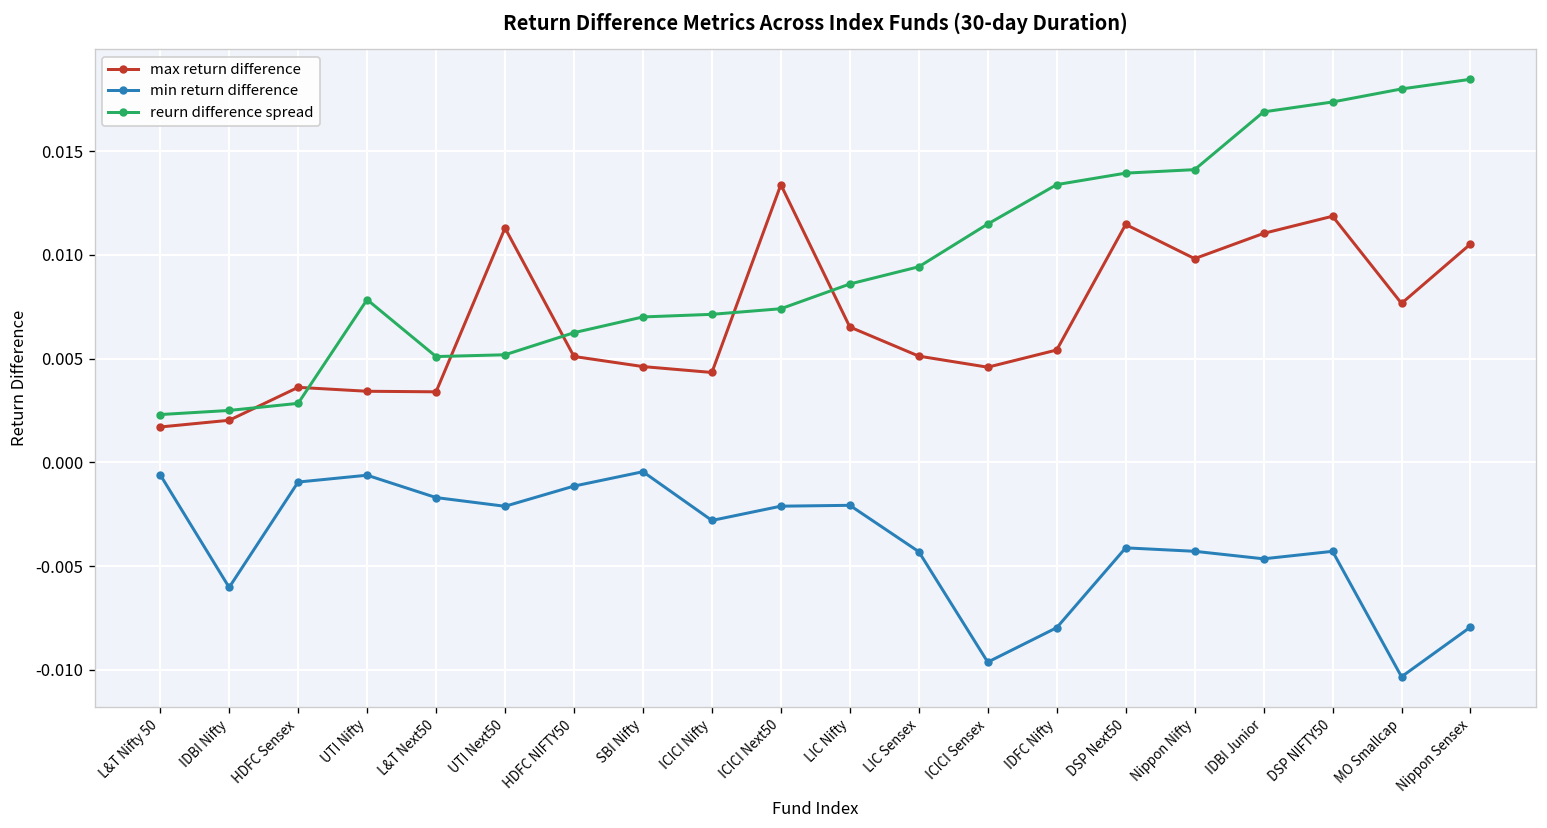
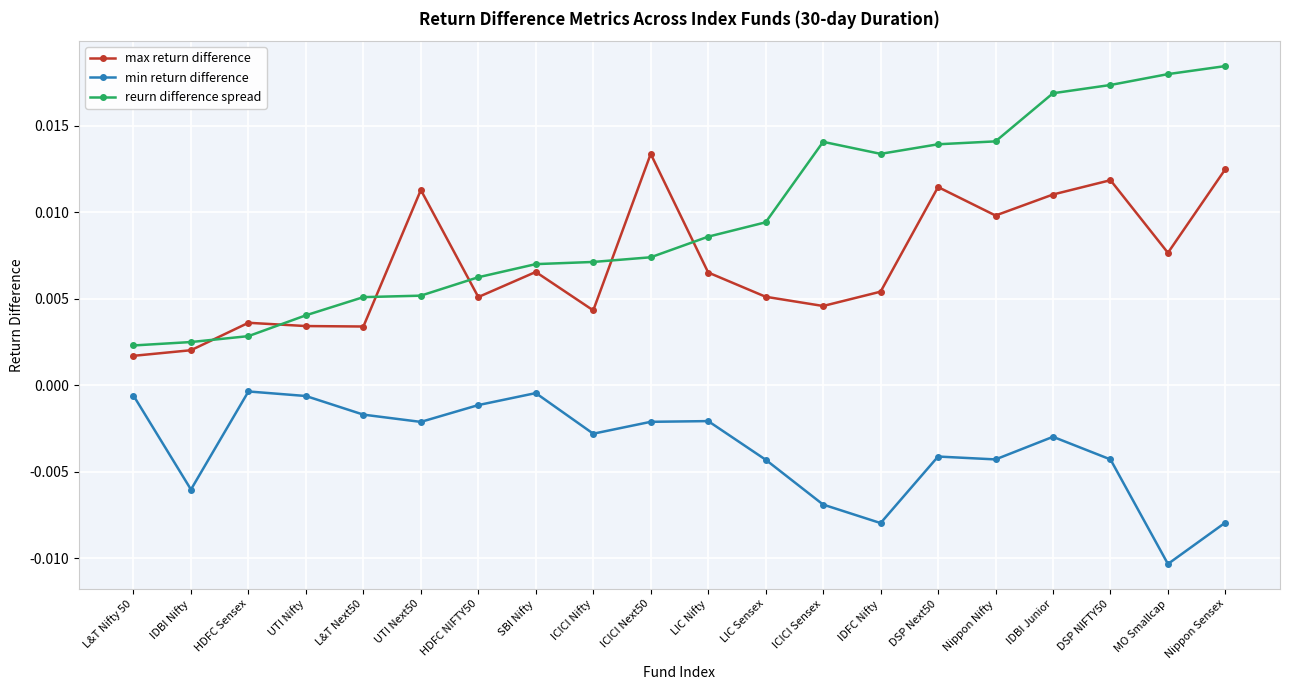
  {
    "max return difference": {
      "L&T Nifty 50": 0.0017,
      "IDBI Nifty": 0.0020,
      "HDFC Sensex": 0.0036,
      "UTI Nifty": 0.0034,
      "L&T Next50": 0.0034,
      "UTI Next50": 0.0113,
      "HDFC NIFTY50": 0.0051,
-     "SBI Nifty": 0.0046,
+     "SBI Nifty": 0.0066,
      "ICICI Nifty": 0.0043,
      "ICICI Next50": 0.0134,
      "LIC Nifty": 0.0065,
      "LIC Sensex": 0.0051,
      "ICICI Sensex": 0.0046,
      "IDFC Nifty": 0.0054,
      "DSP Next50": 0.0115,
      "Nippon Nifty": 0.0098,
      "IDBI Junior": 0.0110,
      "DSP NIFTY50": 0.0119,
      "MO Smallcap": 0.0077,
-     "Nippon Sensex": 0.0105
+     "Nippon Sensex": 0.0125
    },
    "min return difference": {
      "L&T Nifty 50": -0.0006,
      "IDBI Nifty": -0.0060,
-     "HDFC Sensex": -0.0010,
+     "HDFC Sensex": -0.0004,
      "UTI Nifty": -0.0006,
      "L&T Next50": -0.0017,
      "UTI Next50": -0.0021,
      "HDFC NIFTY50": -0.0011,
      "SBI Nifty": -0.0005,
      "ICICI Nifty": -0.0028,
      "ICICI Next50": -0.0021,
      "LIC Nifty": -0.0021,
      "LIC Sensex": -0.0043,
-     "ICICI Sensex": -0.0096,
+     "ICICI Sensex": -0.0069,
      "IDFC Nifty": -0.0080,
      "DSP Next50": -0.0041,
      "Nippon Nifty": -0.0043,
-     "IDBI Junior": -0.0047,
+     "IDBI Junior": -0.0030,
      "DSP NIFTY50": -0.0043,
      "MO Smallcap": -0.0103,
      "Nippon Sensex": -0.0079
    },
    "reurn difference spread": {
      "L&T Nifty 50": 0.0023,
      "IDBI Nifty": 0.0025,
      "HDFC Sensex": 0.0028,
-     "UTI Nifty": 0.0078,
+     "UTI Nifty": 0.0040,
      "L&T Next50": 0.0051,
      "UTI Next50": 0.0052,
      "HDFC NIFTY50": 0.0062,
      "SBI Nifty": 0.0070,
      "ICICI Nifty": 0.0071,
      "ICICI Next50": 0.0074,
      "LIC Nifty": 0.0086,
      "LIC Sensex": 0.0094,
-     "ICICI Sensex": 0.0115,
+     "ICICI Sensex": 0.0141,
      "IDFC Nifty": 0.0134,
      "DSP Next50": 0.0139,
      "Nippon Nifty": 0.0141,
      "IDBI Junior": 0.0169,
      "DSP NIFTY50": 0.0174,
      "MO Smallcap": 0.0180,
      "Nippon Sensex": 0.0185
    }
  }
